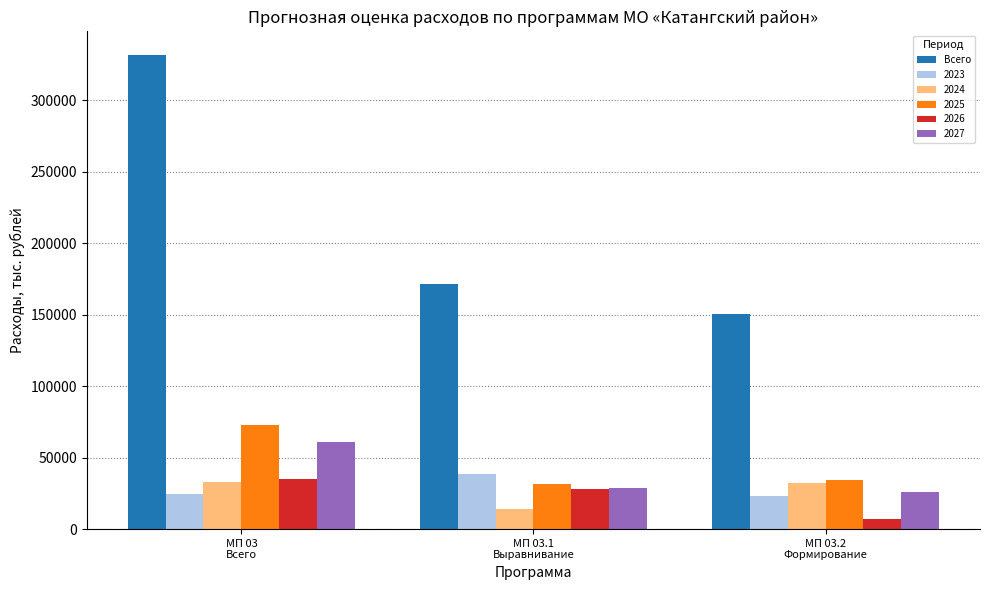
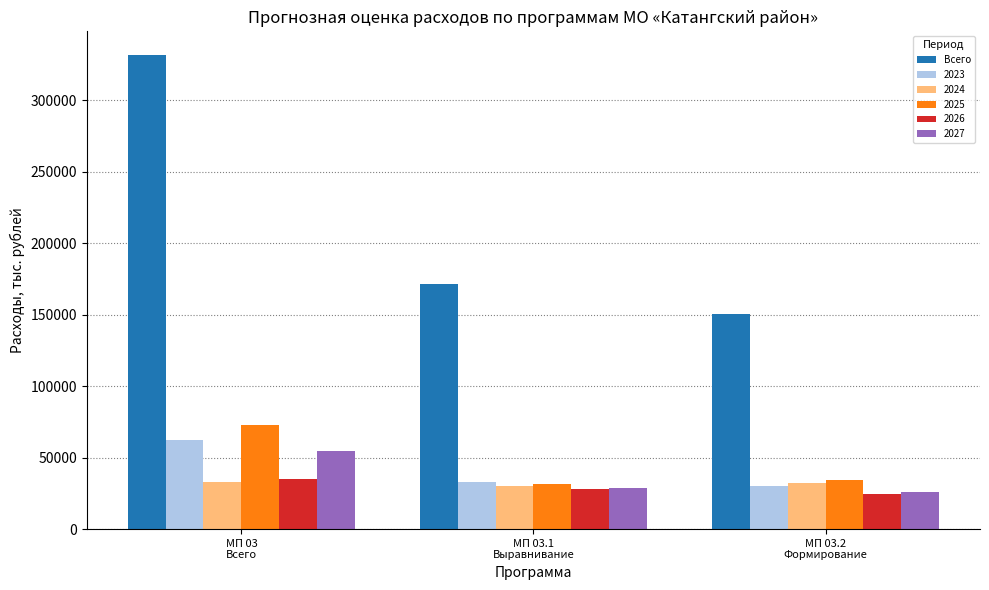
  {
    "Всего": {
      "МП 03 Всего": 332000,
      "МП 03.1 Выравнивание": 171000,
      "МП 03.2 Формирование": 150000
    },
    "2023": {
-     "МП 03 Всего": 24000,
-     "МП 03.1 Выравнивание": 39000,
-     "МП 03.2 Формирование": 23000
+     "МП 03 Всего": 63000,
+     "МП 03.1 Выравнивание": 33000,
+     "МП 03.2 Формирование": 30000
    },
    "2024": {
      "МП 03 Всего": 33000,
-     "МП 03.1 Выравнивание": 14000,
+     "МП 03.1 Выравнивание": 30000,
      "МП 03.2 Формирование": 32000
    },
    "2025": {
      "МП 03 Всего": 73000,
      "МП 03.1 Выравнивание": 31000,
      "МП 03.2 Формирование": 34000
    },
    "2026": {
      "МП 03 Всего": 35000,
      "МП 03.1 Выравнивание": 28000,
-     "МП 03.2 Формирование": 7000
+     "МП 03.2 Формирование": 25000
    },
    "2027": {
-     "МП 03 Всего": 61000,
+     "МП 03 Всего": 55000,
      "МП 03.1 Выравнивание": 29000,
      "МП 03.2 Формирование": 26000
    }
  }
